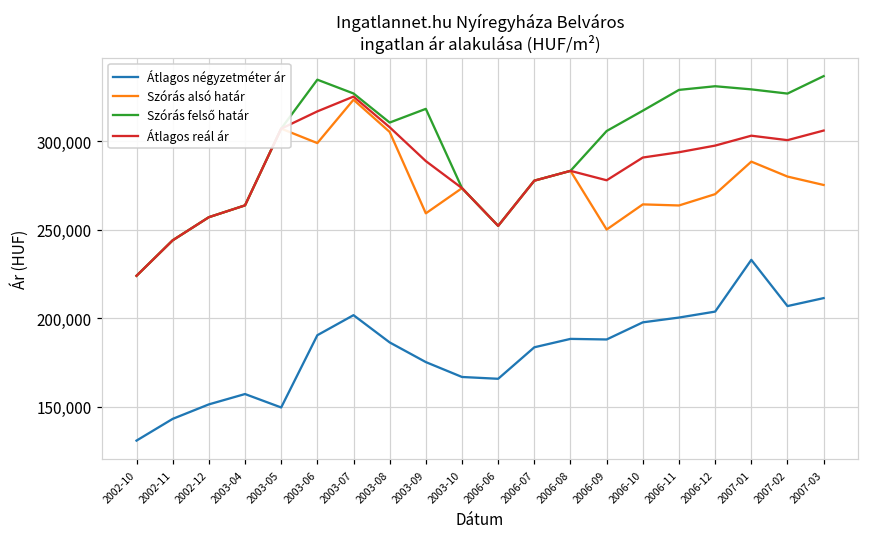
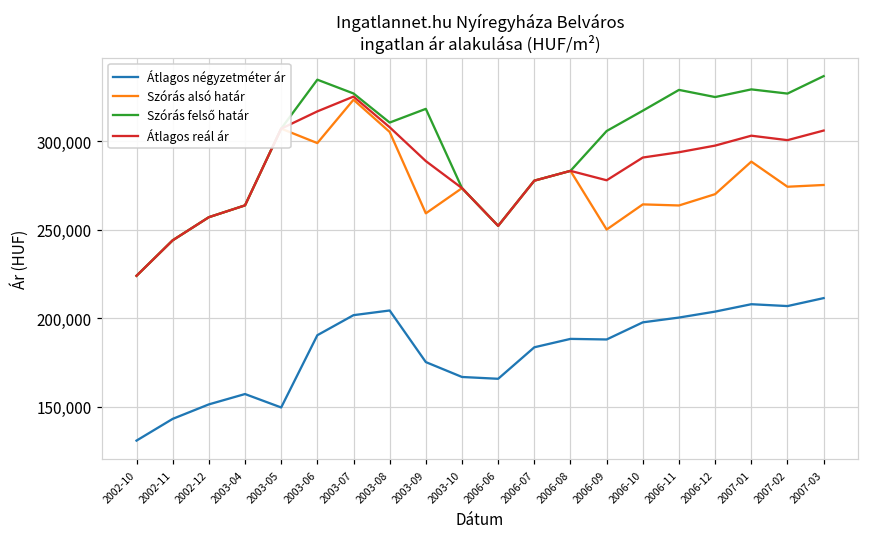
  {
    "Átlagos négyzetméter ár": {
      "2002-10": "131,000",
      "2002-11": "143,000",
      "2002-12": "151,000",
      "2003-04": "157,000",
      "2003-05": "150,000",
      "2003-06": "190,000",
      "2003-07": "202,000",
-     "2003-08": "186,000",
+     "2003-08": "204,000",
      "2003-09": "175,000",
      "2003-10": "167,000",
      "2006-06": "166,000",
      "2006-07": "184,000",
      "2006-08": "188,000",
      "2006-09": "188,000",
      "2006-10": "198,000",
      "2006-11": "200,000",
      "2006-12": "204,000",
-     "2007-01": "233,000",
+     "2007-01": "208,000",
      "2007-02": "207,000",
      "2007-03": "211,000"
    },
    "Szórás alsó határ": {
      "2003-06": "299,000",
      "2003-07": "323,000",
      "2003-08": "305,000",
      "2003-09": "259,000",
      "2006-09": "250,000",
      "2006-10": "264,000",
      "2006-11": "264,000",
      "2006-12": "270,000",
      "2007-01": "288,000",
-     "2007-02": "280,000",
+     "2007-02": "274,000",
      "2007-03": "275,000"
    },
    "Szórás felső határ": {
      "2003-06": "335,000",
      "2003-07": "327,000",
      "2003-08": "311,000",
      "2003-09": "318,000",
      "2006-09": "306,000",
      "2006-10": "317,000",
      "2006-11": "329,000",
-     "2006-12": "331,000",
+     "2006-12": "325,000",
      "2007-01": "329,000",
      "2007-02": "327,000",
      "2007-03": "337,000"
    },
    "Átlagos reál ár": {
      "2003-06": "317,000",
      "2003-07": "325,000",
      "2003-08": "308,000",
      "2003-09": "289,000",
      "2006-09": "278,000",
      "2006-10": "291,000",
      "2006-11": "294,000",
      "2006-12": "298,000",
      "2007-01": "303,000",
      "2007-02": "301,000",
      "2007-03": "306,000"
    }
  }
